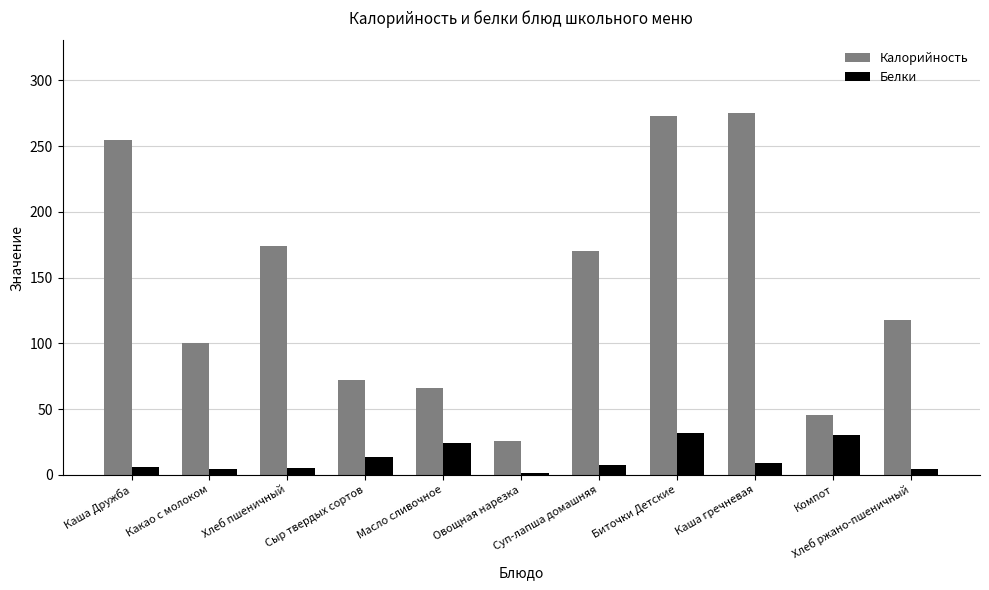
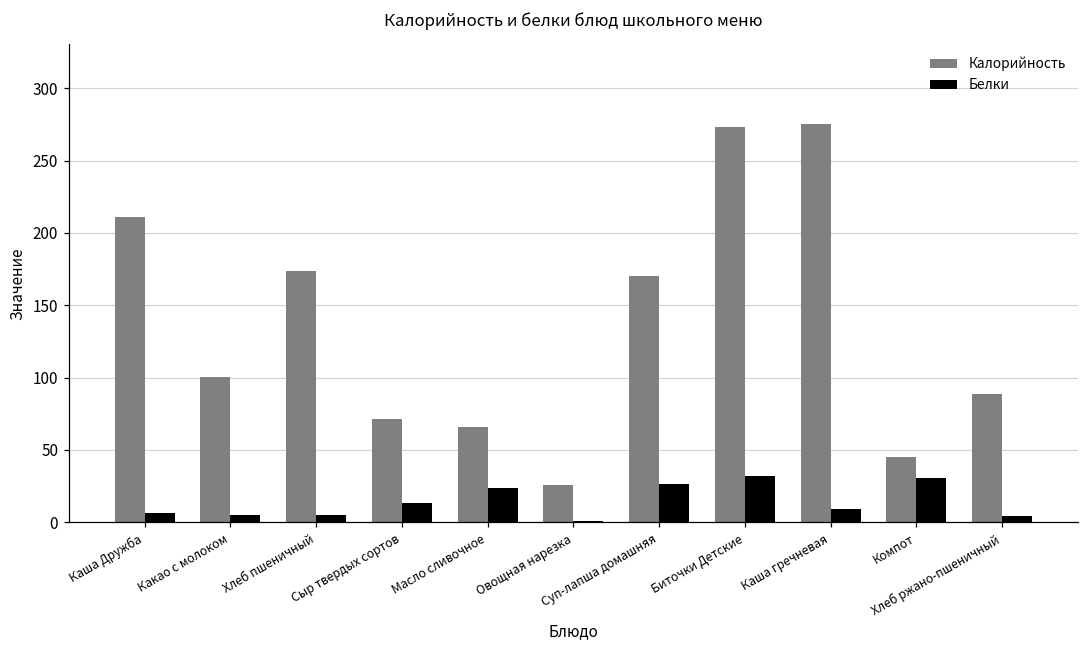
  {
    "Калорийность": {
-     "Каша Дружба": 255,
+     "Каша Дружба": 211,
      "Какао с молоком": 100,
      "Хлеб пшеничный": 174,
      "Сыр твердых сортов": 72,
      "Масло сливочное": 66,
      "Овощная нарезка": 26,
      "Суп-лапша домашняя": 170,
      "Биточки Детские": 273,
      "Каша гречневая": 275,
      "Компот": 45,
-     "Хлеб ржано-пшеничный": 117
+     "Хлеб ржано-пшеничный": 89
    },
    "Белки": {
      "Каша Дружба": 6,
      "Какао с молоком": 5,
      "Хлеб пшеничный": 5,
      "Сыр твердых сортов": 13,
      "Масло сливочное": 24,
-     "Суп-лапша домашняя": 7,
+     "Суп-лапша домашняя": 26,
      "Биточки Детские": 32,
      "Каша гречневая": 9,
      "Компот": 30,
      "Хлеб ржано-пшеничный": 4
    }
  }
